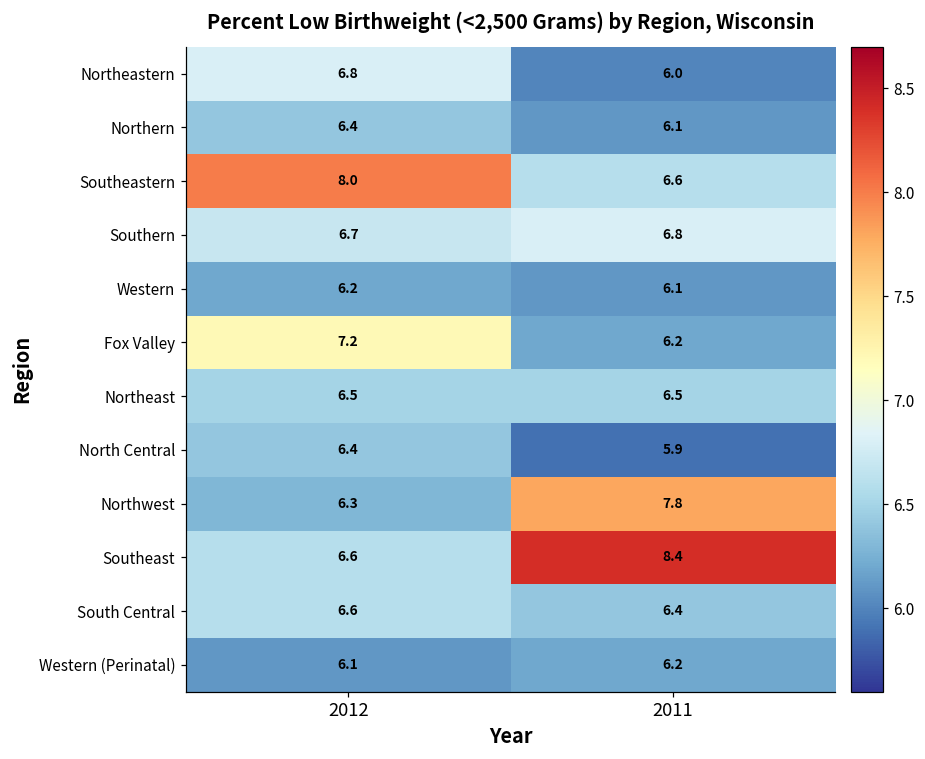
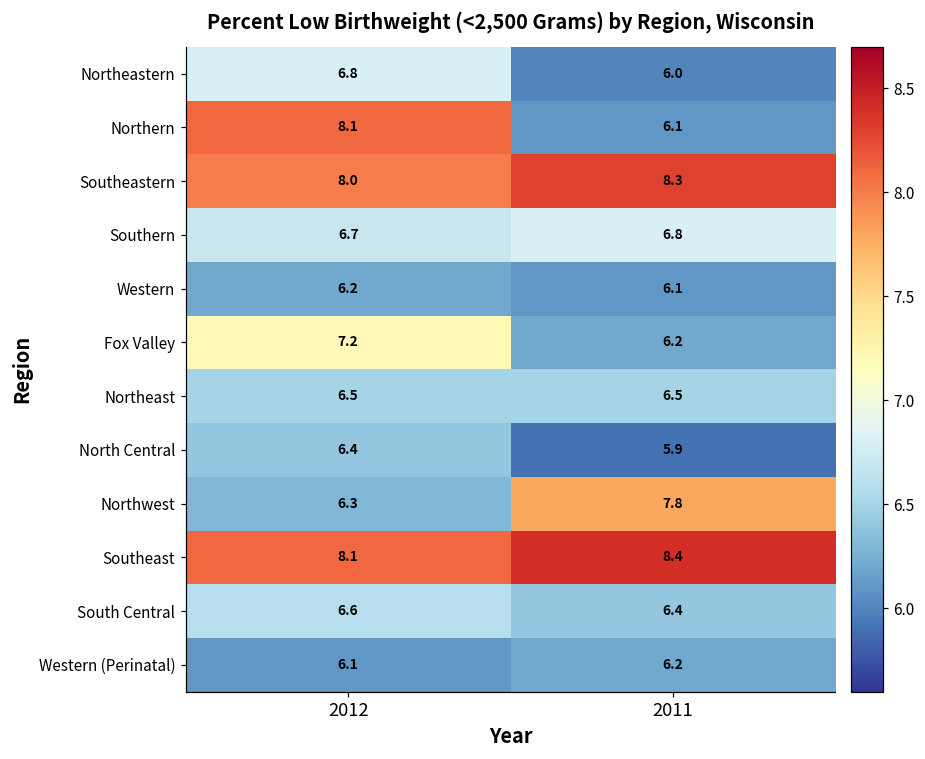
  {
    "Northeastern": {
      "2012": 6.8,
      "2011": 6.0
    },
    "Northern": {
-     "2012": 6.4,
+     "2012": 8.1,
      "2011": 6.1
    },
    "Southeastern": {
      "2012": 8.0,
-     "2011": 6.6
+     "2011": 8.3
    },
    "Southern": {
      "2012": 6.7,
      "2011": 6.8
    },
    "Western": {
      "2012": 6.2,
      "2011": 6.1
    },
    "Fox Valley": {
      "2012": 7.2,
      "2011": 6.2
    },
    "Northeast": {
      "2012": 6.5,
      "2011": 6.5
    },
    "North Central": {
      "2012": 6.4,
      "2011": 5.9
    },
    "Northwest": {
      "2012": 6.3,
      "2011": 7.8
    },
    "Southeast": {
-     "2012": 6.6,
+     "2012": 8.1,
      "2011": 8.4
    },
    "South Central": {
      "2012": 6.6,
      "2011": 6.4
    },
    "Western (Perinatal)": {
      "2012": 6.1,
      "2011": 6.2
    }
  }
